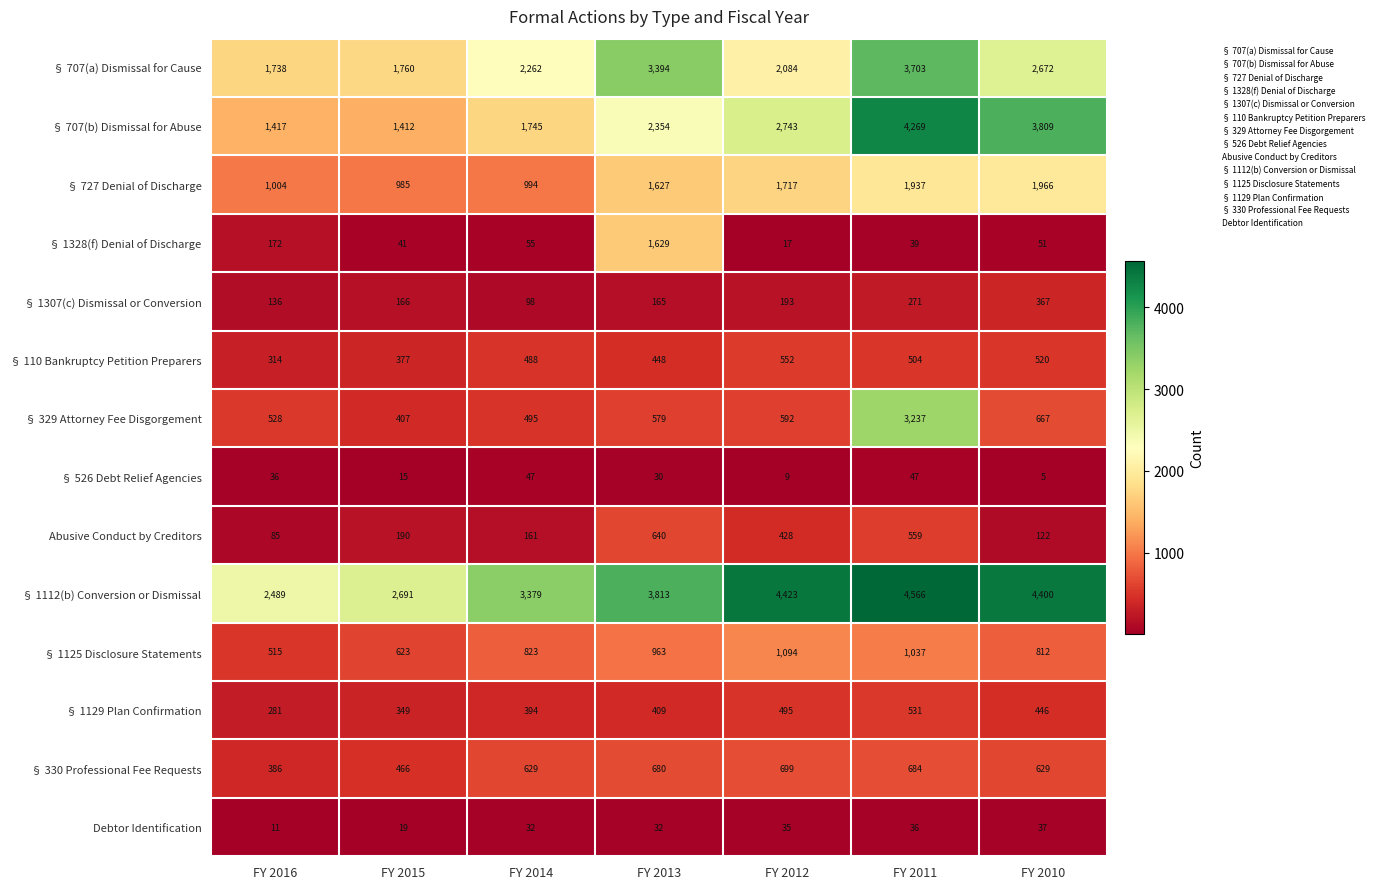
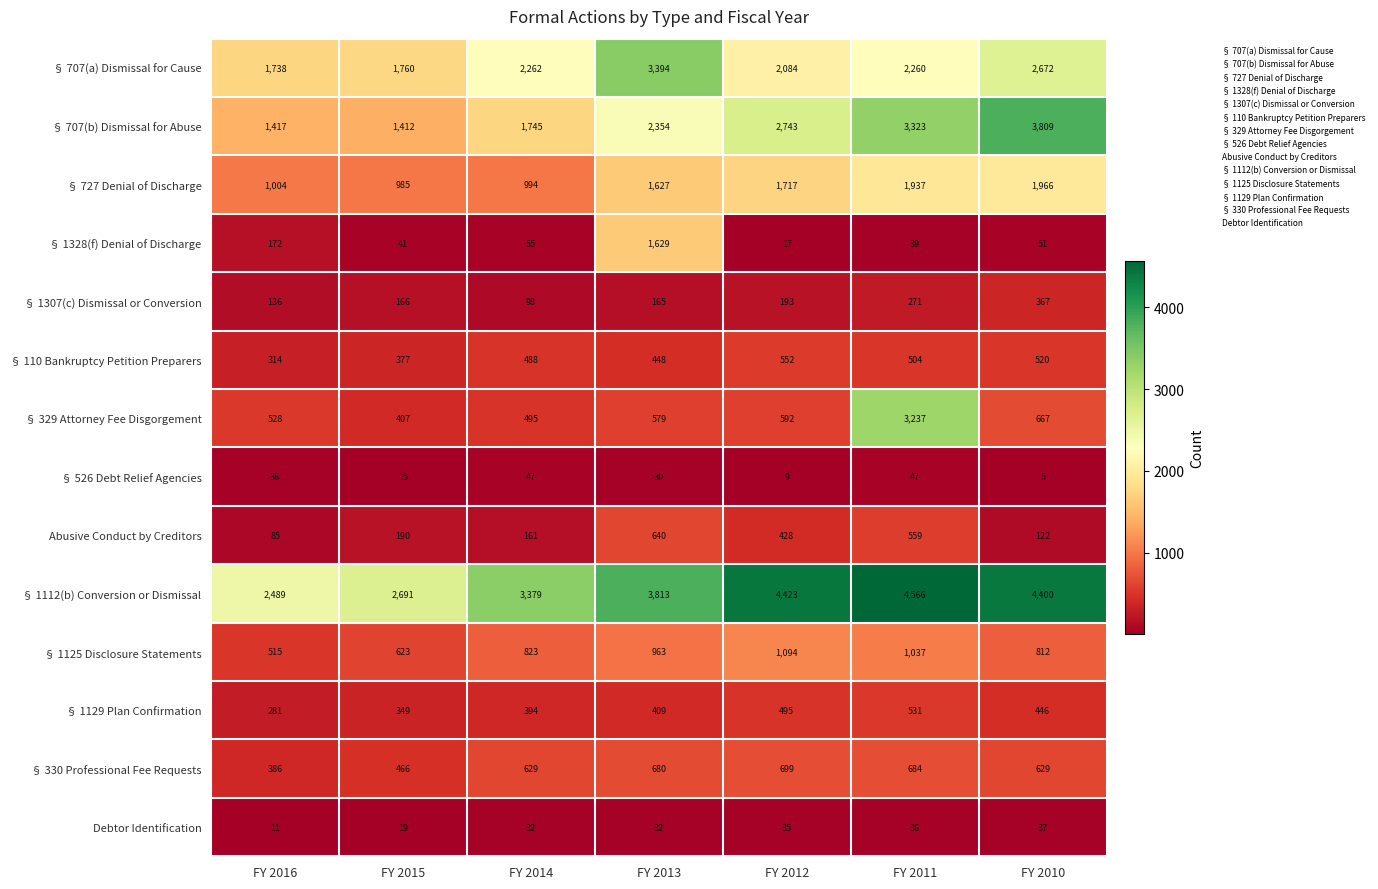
  {
    "§ 707(a) Dismissal for Cause": {
      "FY 2016": "1,738",
      "FY 2015": "1,760",
      "FY 2014": "2,262",
      "FY 2013": "3,394",
      "FY 2012": "2,084",
-     "FY 2011": "3,703",
+     "FY 2011": "2,260",
      "FY 2010": "2,672"
    },
    "§ 707(b) Dismissal for Abuse": {
      "FY 2016": "1,417",
      "FY 2015": "1,412",
      "FY 2014": "1,745",
      "FY 2013": "2,354",
      "FY 2012": "2,743",
-     "FY 2011": "4,269",
+     "FY 2011": "3,323",
      "FY 2010": "3,809"
    },
    "§ 727 Denial of Discharge": {
      "FY 2016": "1,004",
      "FY 2015": "985",
      "FY 2014": "994",
      "FY 2013": "1,627",
      "FY 2012": "1,717",
      "FY 2011": "1,937",
      "FY 2010": "1,966"
    },
    "§ 1328(f) Denial of Discharge": {
      "FY 2016": "172",
      "FY 2015": "41",
      "FY 2014": "55",
      "FY 2013": "1,629",
      "FY 2012": "17",
      "FY 2011": "39",
      "FY 2010": "51"
    },
    "§ 1307(c) Dismissal or Conversion": {
      "FY 2016": "136",
      "FY 2015": "166",
      "FY 2014": "98",
      "FY 2013": "165",
      "FY 2012": "193",
      "FY 2011": "271",
      "FY 2010": "367"
    },
    "§ 110 Bankruptcy Petition Preparers": {
      "FY 2016": "314",
      "FY 2015": "377",
      "FY 2014": "488",
      "FY 2013": "448",
      "FY 2012": "552",
      "FY 2011": "504",
      "FY 2010": "520"
    },
    "§ 329 Attorney Fee Disgorgement": {
      "FY 2016": "528",
      "FY 2015": "407",
      "FY 2014": "495",
      "FY 2013": "579",
      "FY 2012": "592",
      "FY 2011": "3,237",
      "FY 2010": "667"
    },
    "§ 526 Debt Relief Agencies": {
      "FY 2016": "36",
      "FY 2015": "15",
      "FY 2014": "47",
      "FY 2013": "30",
      "FY 2012": "9",
      "FY 2011": "47",
      "FY 2010": "5"
    },
    "Abusive Conduct by Creditors": {
      "FY 2016": "85",
      "FY 2015": "190",
      "FY 2014": "161",
      "FY 2013": "640",
      "FY 2012": "428",
      "FY 2011": "559",
      "FY 2010": "122"
    },
    "§ 1112(b) Conversion or Dismissal": {
      "FY 2016": "2,489",
      "FY 2015": "2,691",
      "FY 2014": "3,379",
      "FY 2013": "3,813",
      "FY 2012": "4,423",
      "FY 2011": "4,566",
      "FY 2010": "4,400"
    },
    "§ 1125 Disclosure Statements": {
      "FY 2016": "515",
      "FY 2015": "623",
      "FY 2014": "823",
      "FY 2013": "963",
      "FY 2012": "1,094",
      "FY 2011": "1,037",
      "FY 2010": "812"
    },
    "§ 1129 Plan Confirmation": {
      "FY 2016": "281",
      "FY 2015": "349",
      "FY 2014": "394",
      "FY 2013": "409",
      "FY 2012": "495",
      "FY 2011": "531",
      "FY 2010": "446"
    },
    "§ 330 Professional Fee Requests": {
      "FY 2016": "386",
      "FY 2015": "466",
      "FY 2014": "629",
      "FY 2013": "680",
      "FY 2012": "699",
      "FY 2011": "684",
      "FY 2010": "629"
    },
    "Debtor Identification": {
      "FY 2016": "11",
      "FY 2015": "19",
      "FY 2014": "32",
      "FY 2013": "32",
      "FY 2012": "35",
      "FY 2011": "36",
      "FY 2010": "37"
    }
  }
